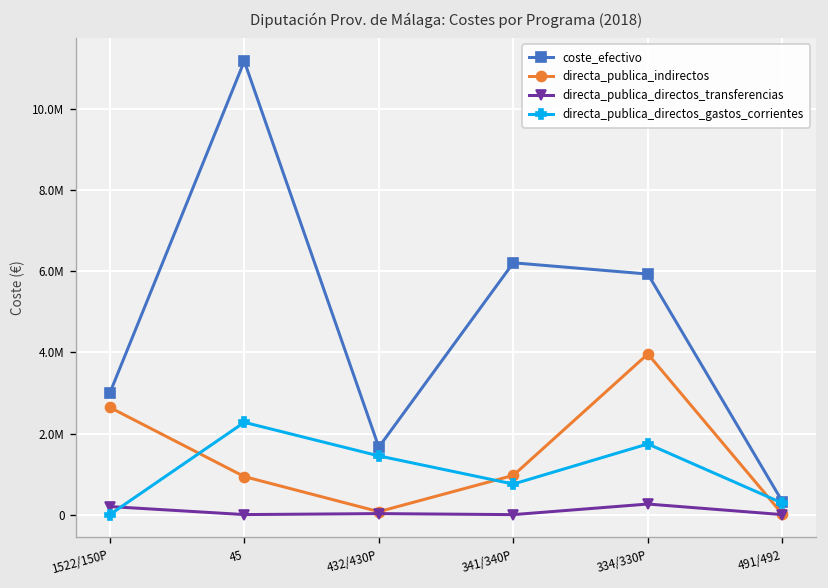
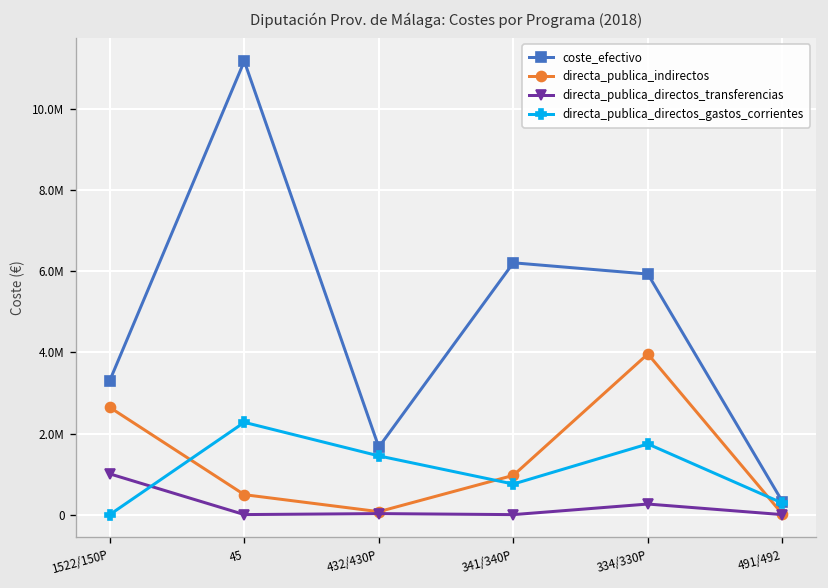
  {
    "coste_efectivo": {
-     "1522/150P": 3000000,
+     "1522/150P": 3300000,
      "45": 11200000,
      "432/430P": 1700000,
      "341/340P": 6200000,
      "334/330P": 5900000
    },
    "directa_publica_indirectos": {
      "1522/150P": 2600000,
-     "45": 900000,
+     "45": 500000,
      "341/340P": 1000000,
      "334/330P": 4000000
    },
    "directa_publica_directos_transferencias": {
-     "1522/150P": 200000,
+     "1522/150P": 1000000,
      "45": 0,
      "341/340P": 0,
      "334/330P": 300000
    },
    "directa_publica_directos_gastos_corrientes": {
      "1522/150P": 0,
      "45": 2300000,
      "432/430P": 1400000,
      "341/340P": 800000,
      "334/330P": 1700000
    }
  }
